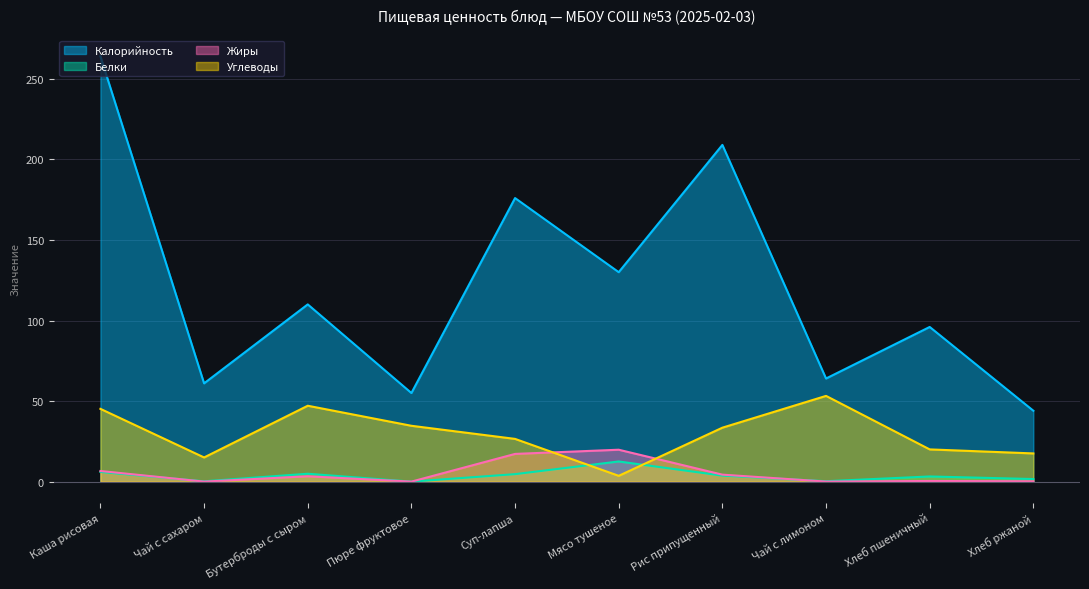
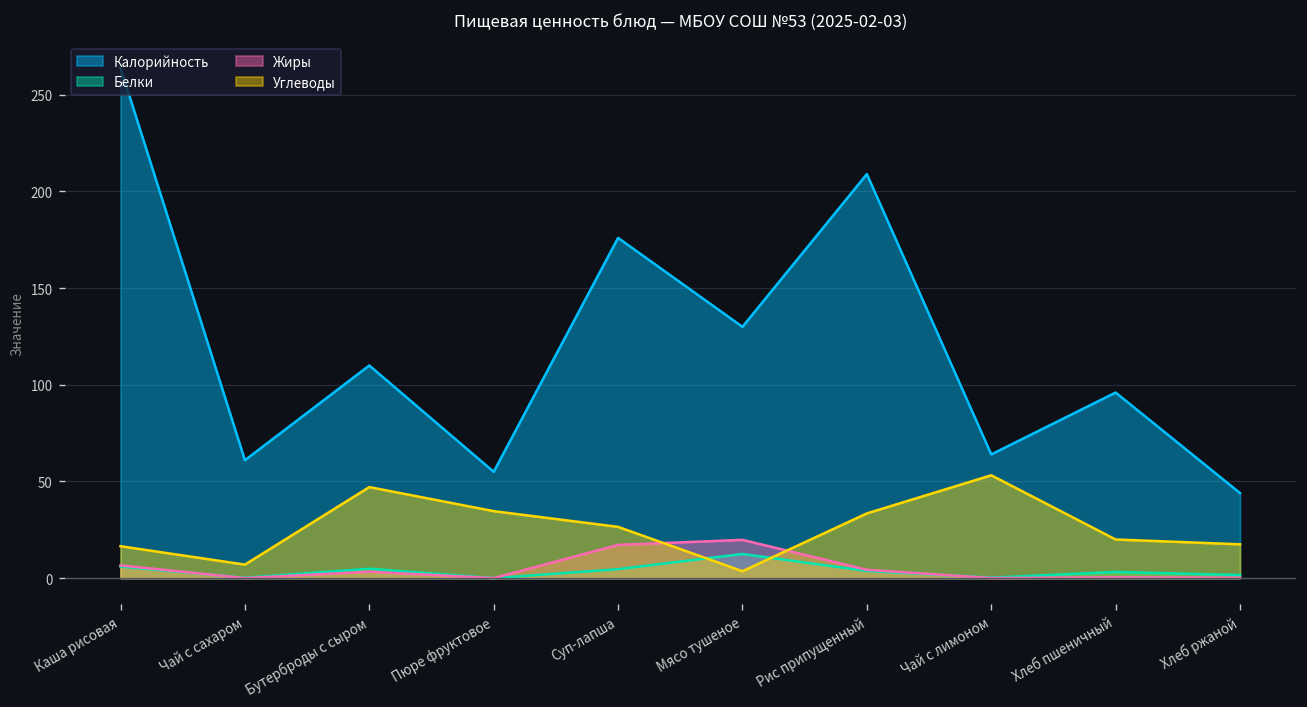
  {
    "Жиры": {
      "Бутерброды с сыром": 3,
      "Суп-лапша": 17,
      "Мясо тушеное": 20,
      "Хлеб пшеничный": 0
    },
    "Углеводы": {
-     "Каша рисовая": 45,
-     "Чай с сахаром": 15,
+     "Каша рисовая": 17,
+     "Чай с сахаром": 7,
      "Бутерброды с сыром": 47,
      "Пюре фруктовое": 35,
      "Суп-лапша": 27,
      "Мясо тушеное": 4,
      "Рис припущенный": 33,
      "Чай с лимоном": 53,
      "Хлеб пшеничный": 20,
      "Хлеб ржаной": 18
    }
  }
